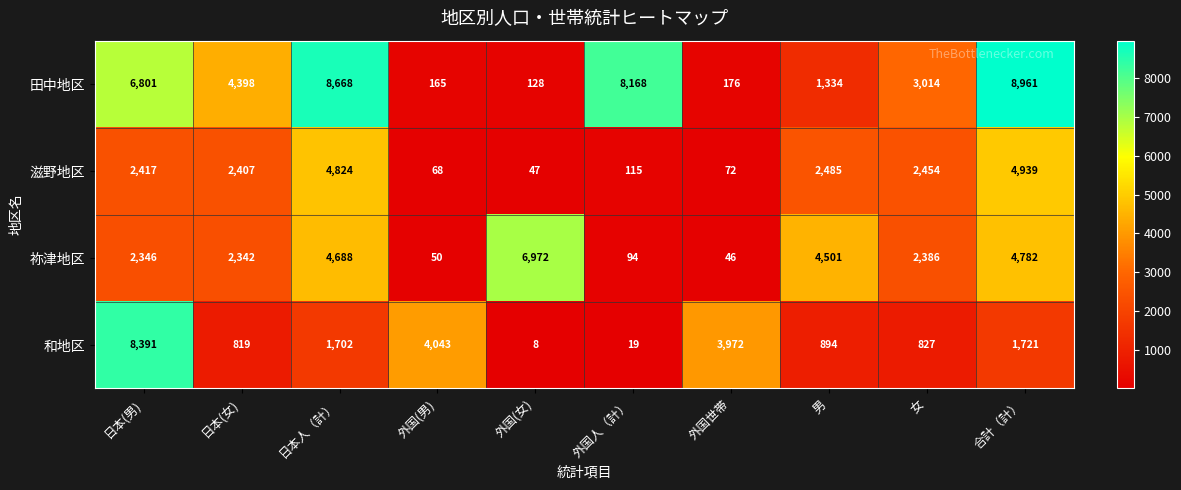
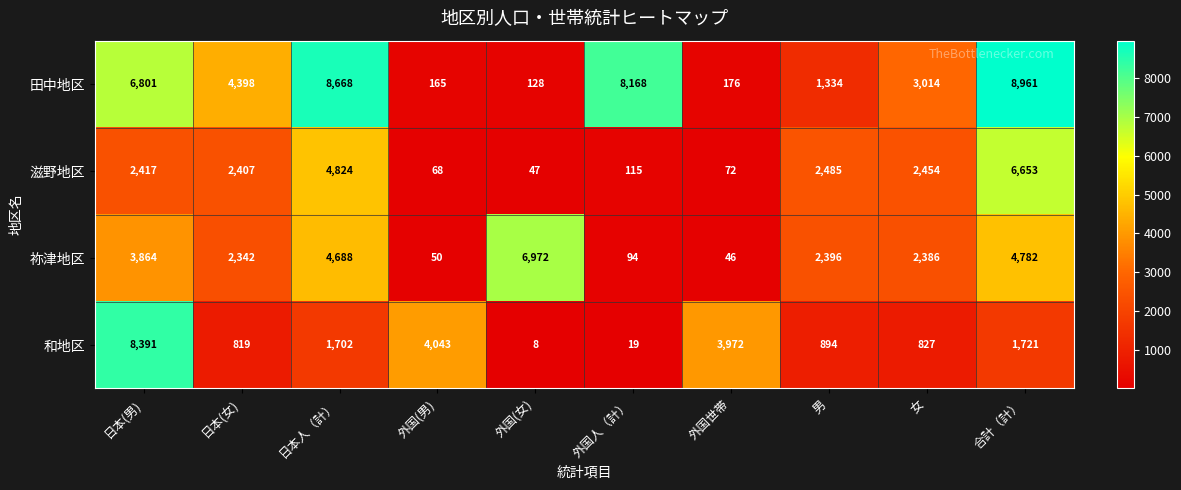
  {
    "田中地区": {
      "日本(男)": "6,801",
      "日本(女)": "4,398",
      "日本人（計）": "8,668",
      "外国(男)": "165",
      "外国(女)": "128",
      "外国人（計）": "8,168",
      "外国世帯": "176",
      "男": "1,334",
      "女": "3,014"
    },
    "滋野地区": {
      "日本(男)": "2,417",
      "日本(女)": "2,407",
      "日本人（計）": "4,824",
      "外国(男)": "68",
      "外国(女)": "47",
      "外国人（計）": "115",
      "外国世帯": "72",
      "男": "2,485",
      "女": "2,454",
-     "合計（計）": "4,939"
+     "合計（計）": "6,653"
    },
    "祢津地区": {
-     "日本(男)": "2,346",
+     "日本(男)": "3,864",
      "日本(女)": "2,342",
      "日本人（計）": "4,688",
      "外国(男)": "50",
      "外国(女)": "6,972",
      "外国人（計）": "94",
      "外国世帯": "46",
-     "男": "4,501",
+     "男": "2,396",
      "女": "2,386",
      "合計（計）": "4,782"
    },
    "和地区": {
      "日本(男)": "8,391",
      "日本(女)": "819",
      "日本人（計）": "1,702",
      "外国(男)": "4,043",
      "外国(女)": "8",
      "外国人（計）": "19",
      "外国世帯": "3,972",
      "男": "894",
      "女": "827",
      "合計（計）": "1,721"
    }
  }
